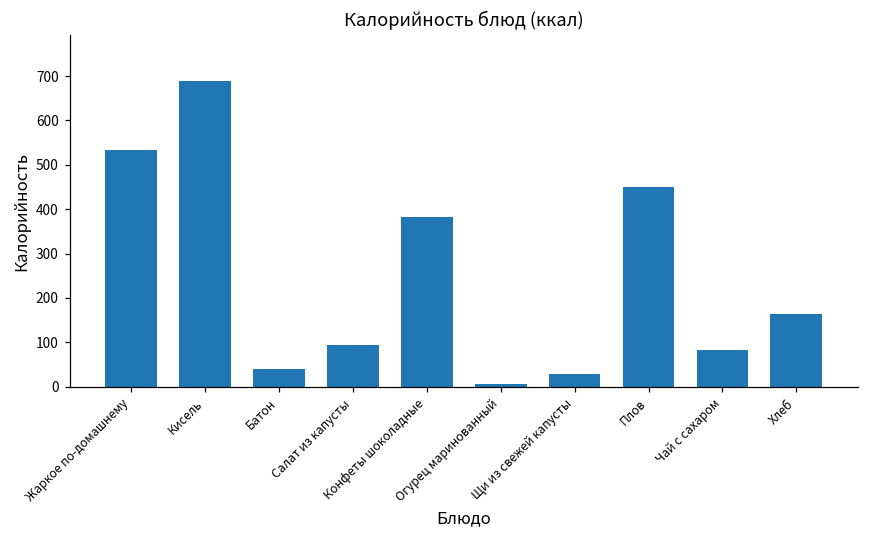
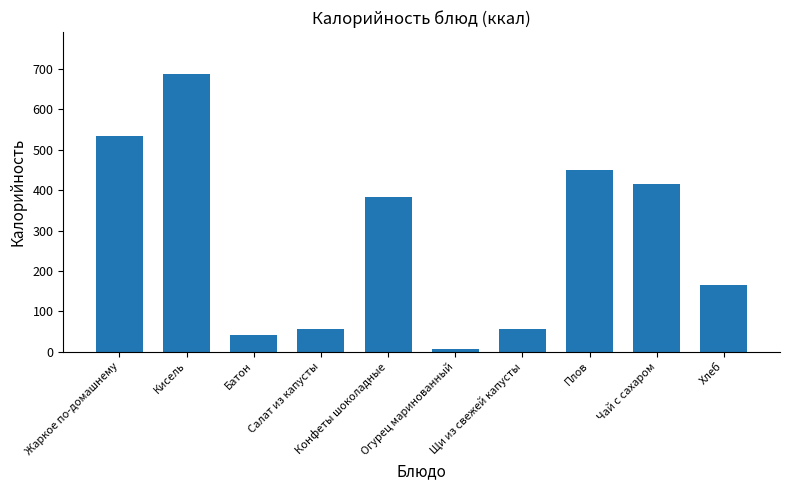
  {
    "Жаркое по-домашнему": 530,
    "Кисель": 690,
    "Батон": 40,
-   "Салат из капусты": 90,
+   "Салат из капусты": 60,
    "Конфеты шоколадные": 380,
-   "Щи из свежей капусты": 30,
+   "Щи из свежей капусты": 60,
    "Плов": 450,
-   "Чай с сахаром": 80,
+   "Чай с сахаром": 420,
    "Хлеб": 160
  }
